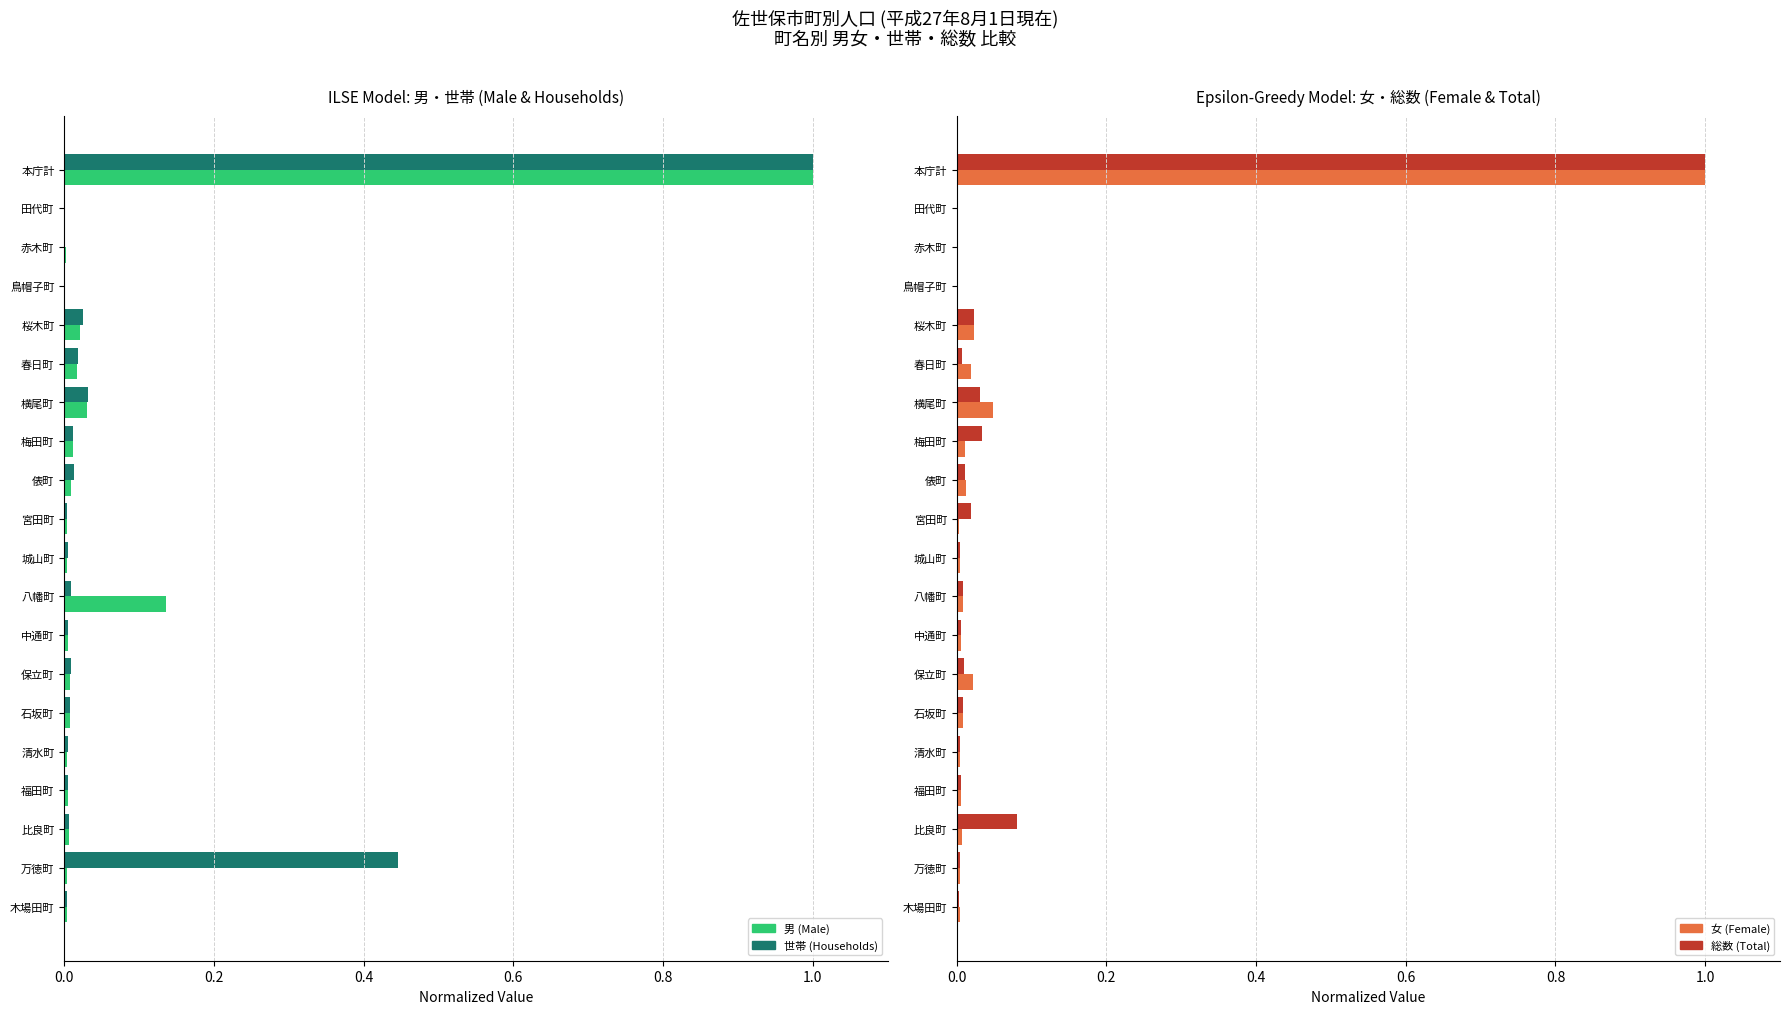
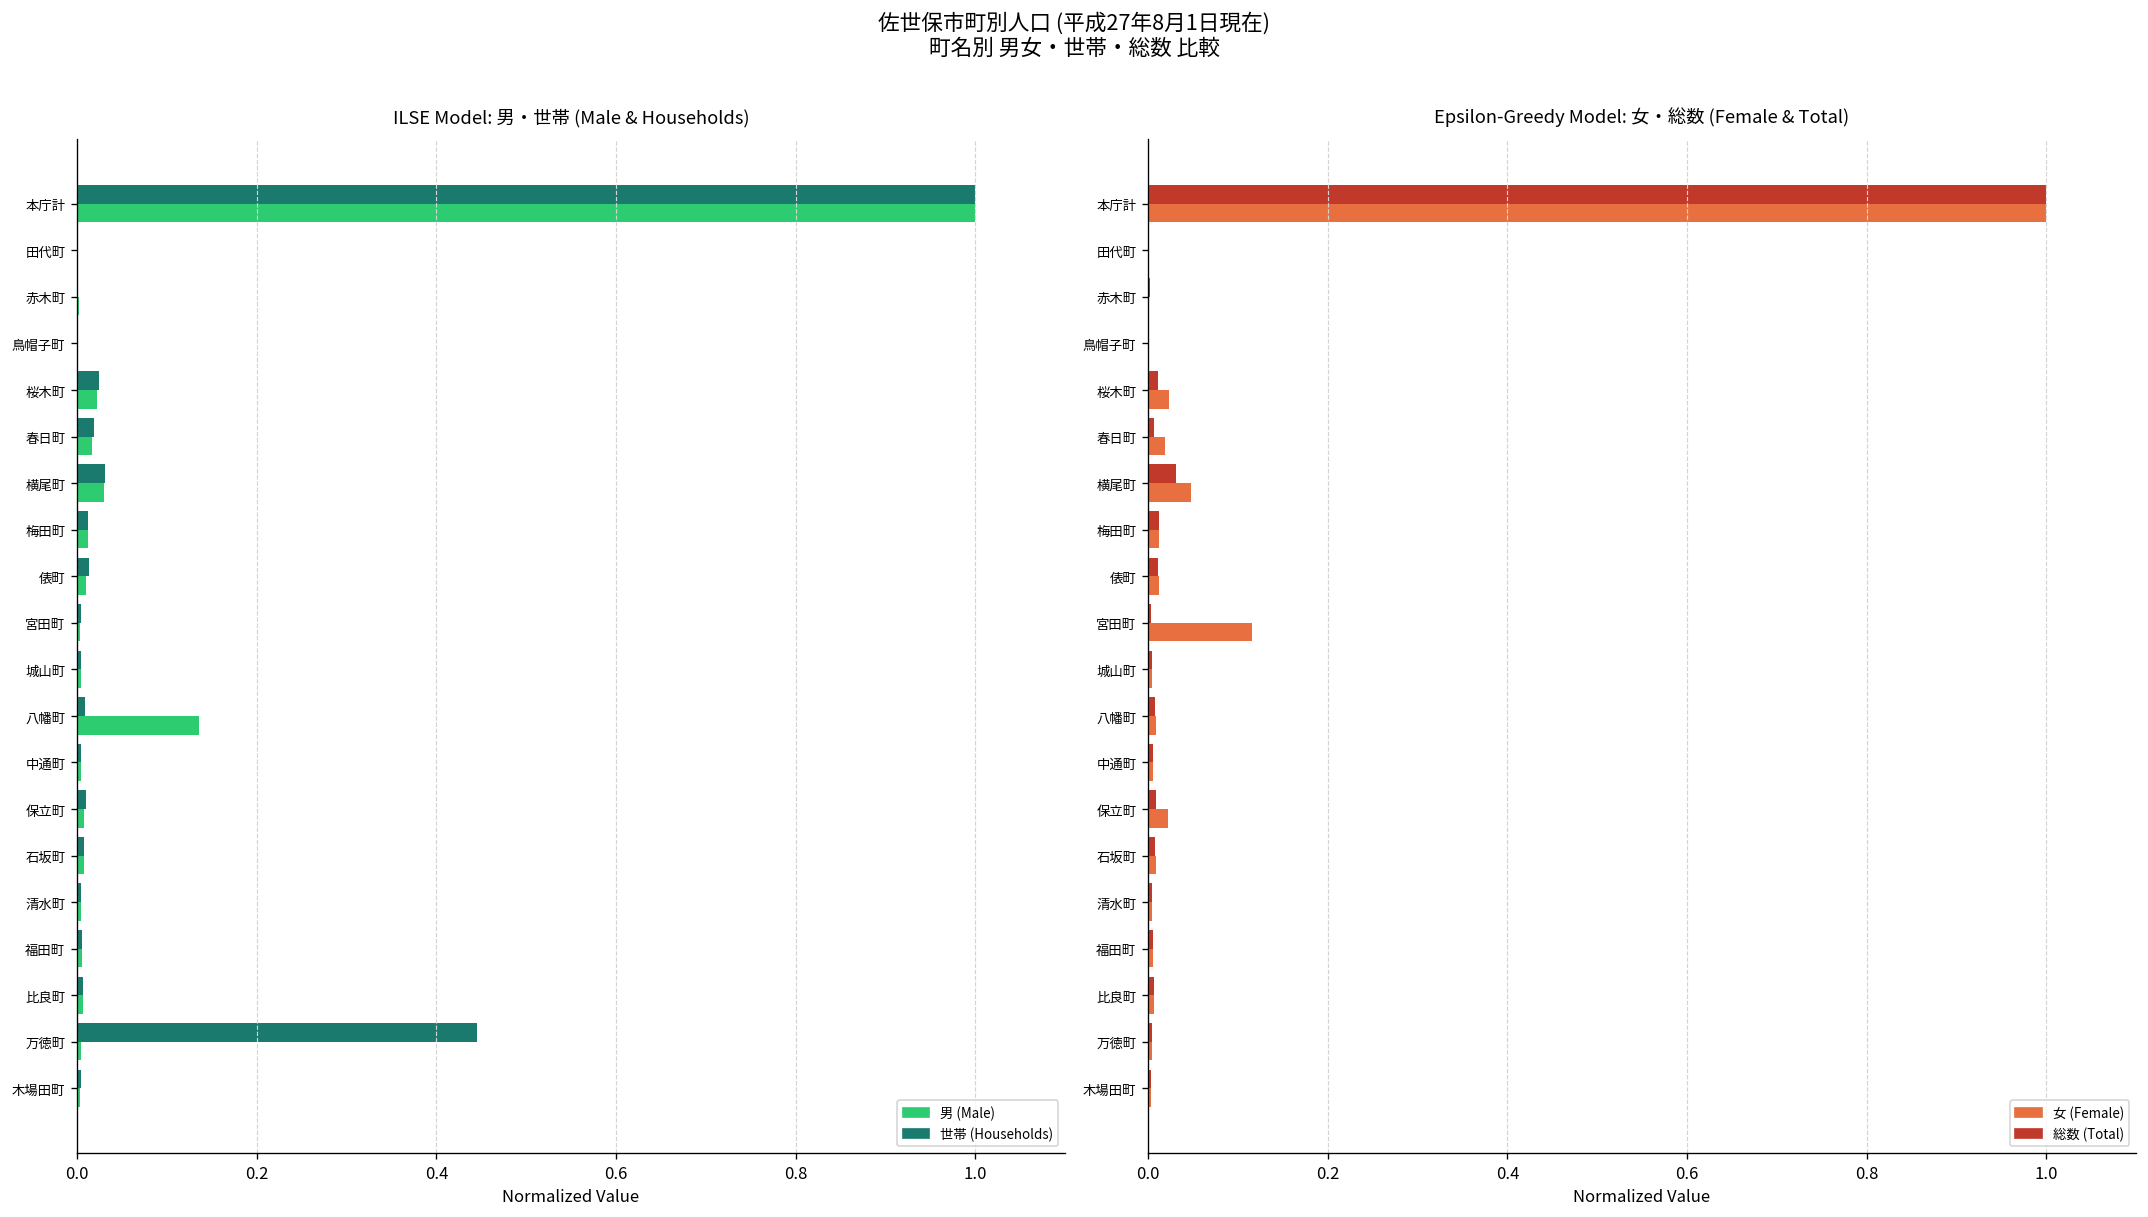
  {
    "ILSE Model: 男・世帯 (Male & Households)": {
      "男 (Male)": {
        "本庁計": 1.00,
        "桜木町": 0.02,
        "春日町": 0.02,
        "横尾町": 0.03,
        "梅田町": 0.01,
        "俵町": 0.01,
        "宮田町": 0.00,
        "城山町": 0.00,
        "八幡町": 0.14,
        "中通町": 0.00,
        "保立町": 0.01,
        "石坂町": 0.01,
        "清水町": 0.00,
        "福田町": 0.01,
        "比良町": 0.01,
        "万徳町": 0.00
      },
      "世帯 (Households)": {
        "本庁計": 1.00,
        "桜木町": 0.02,
        "春日町": 0.02,
        "横尾町": 0.03,
        "梅田町": 0.01,
        "俵町": 0.01,
        "宮田町": 0.00,
        "城山町": 0.00,
        "八幡町": 0.01,
        "中通町": 0.00,
        "保立町": 0.01,
        "石坂町": 0.01,
        "清水町": 0.00,
        "福田町": 0.01,
        "比良町": 0.01,
        "万徳町": 0.45,
        "木場田町": 0.00
      }
    },
    "Epsilon-Greedy Model: 女・総数 (Female & Total)": {
      "女 (Female)": {
        "本庁計": 1.00,
        "桜木町": 0.02,
        "春日町": 0.02,
        "横尾町": 0.05,
        "梅田町": 0.01,
        "俵町": 0.01,
-       "宮田町": 0.00,
+       "宮田町": 0.12,
        "城山町": 0.00,
        "八幡町": 0.01,
        "中通町": 0.01,
        "保立町": 0.02,
        "石坂町": 0.01,
        "清水町": 0.00,
        "福田町": 0.01,
        "比良町": 0.01,
        "万徳町": 0.00,
        "木場田町": 0.00
      },
      "総数 (Total)": {
        "本庁計": 1.00,
-       "桜木町": 0.02,
+       "桜木町": 0.01,
        "春日町": 0.01,
        "横尾町": 0.03,
-       "梅田町": 0.03,
+       "梅田町": 0.01,
        "俵町": 0.01,
-       "宮田町": 0.02,
+       "宮田町": 0.00,
        "城山町": 0.00,
        "八幡町": 0.01,
        "中通町": 0.01,
        "保立町": 0.01,
        "石坂町": 0.01,
        "清水町": 0.00,
        "福田町": 0.01,
-       "比良町": 0.08,
+       "比良町": 0.01,
        "万徳町": 0.00,
        "木場田町": 0.00
      }
    }
  }
